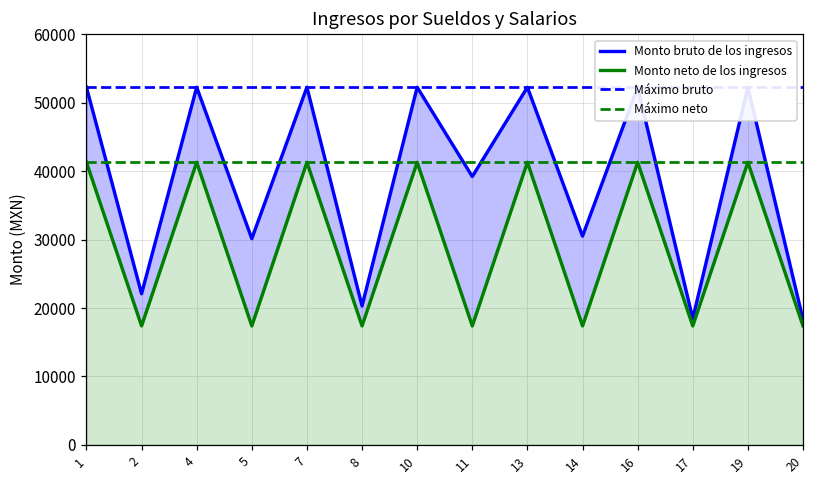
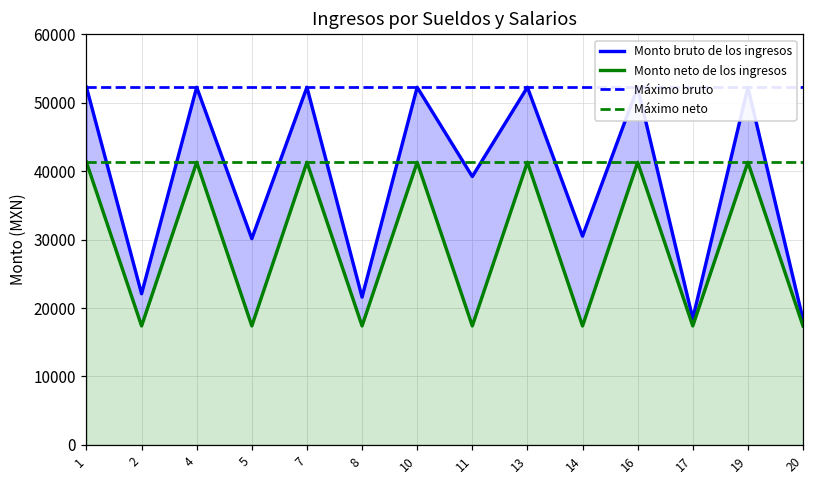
  {
    "Monto bruto de los ingresos": {
      "1": 52000,
      "2": 22000,
      "4": 52000,
      "5": 30000,
      "7": 52000,
-     "8": 20000,
+     "8": 22000,
      "10": 52000,
      "11": 39000,
      "13": 52000,
      "14": 31000,
      "17": 18000,
      "20": 18000
    },
    "Monto neto de los ingresos": {
      "1": 41000,
      "2": 17000,
      "4": 41000,
      "5": 17000,
      "7": 41000,
      "8": 17000,
      "10": 41000,
      "11": 17000,
      "13": 41000,
      "14": 17000,
      "16": 41000,
      "17": 17000,
      "19": 41000,
      "20": 17000
    }
  }
